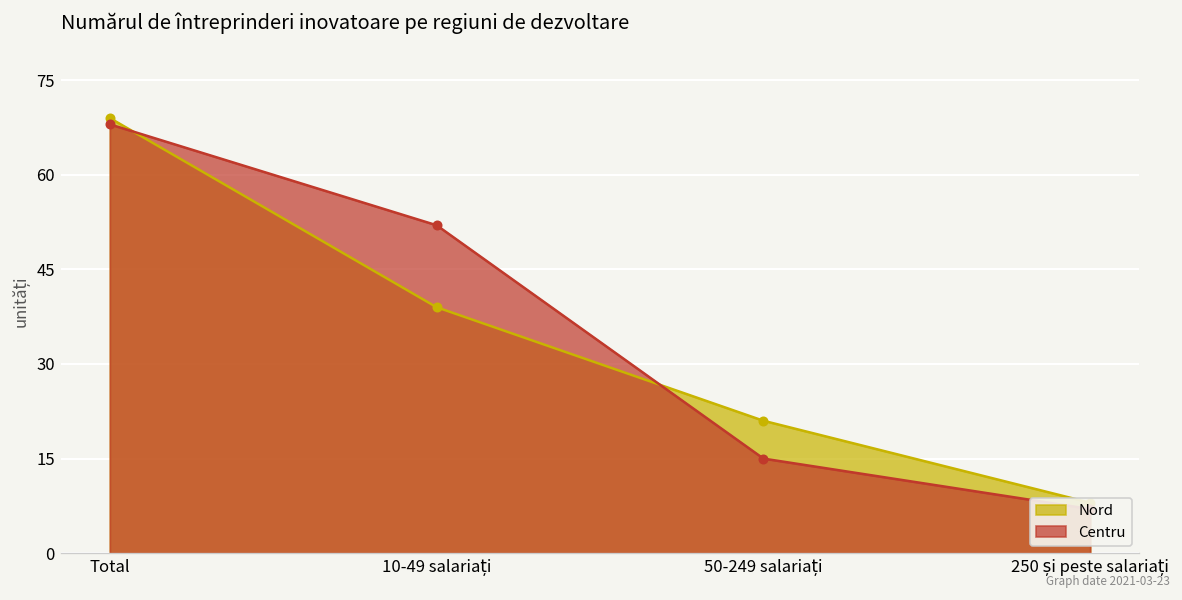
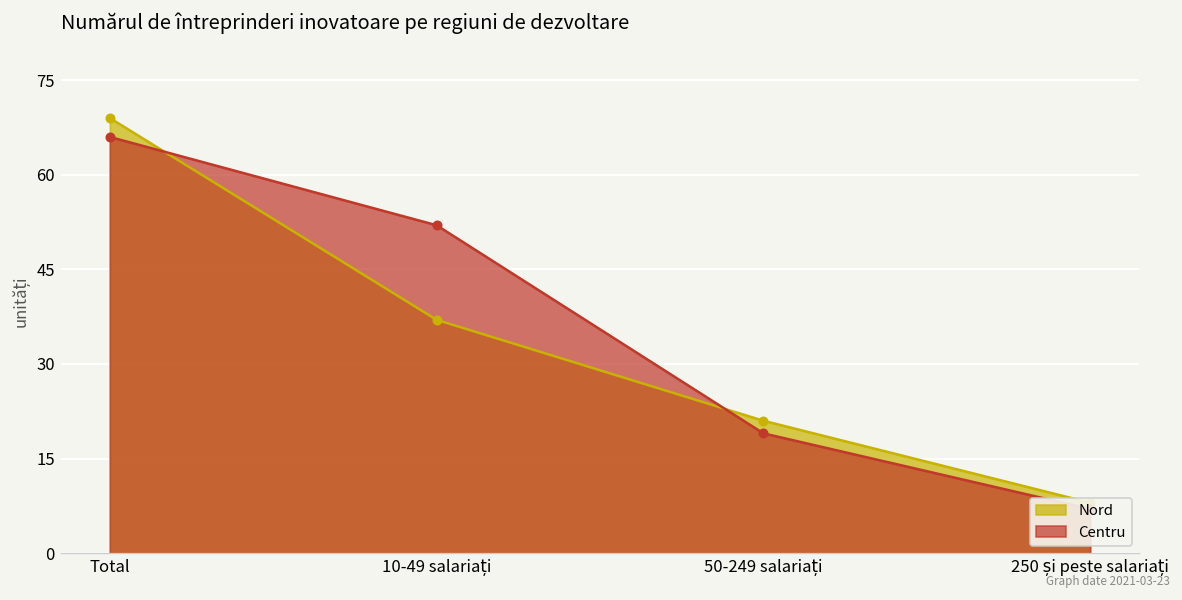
  {
    "Nord": {
      "Total": 69,
-     "10-49 salariați": 39,
+     "10-49 salariați": 37,
      "50-249 salariați": 21
    },
    "Centru": {
-     "Total": 68,
+     "Total": 66,
      "10-49 salariați": 52,
-     "50-249 salariați": 15
+     "50-249 salariați": 19
    }
  }
